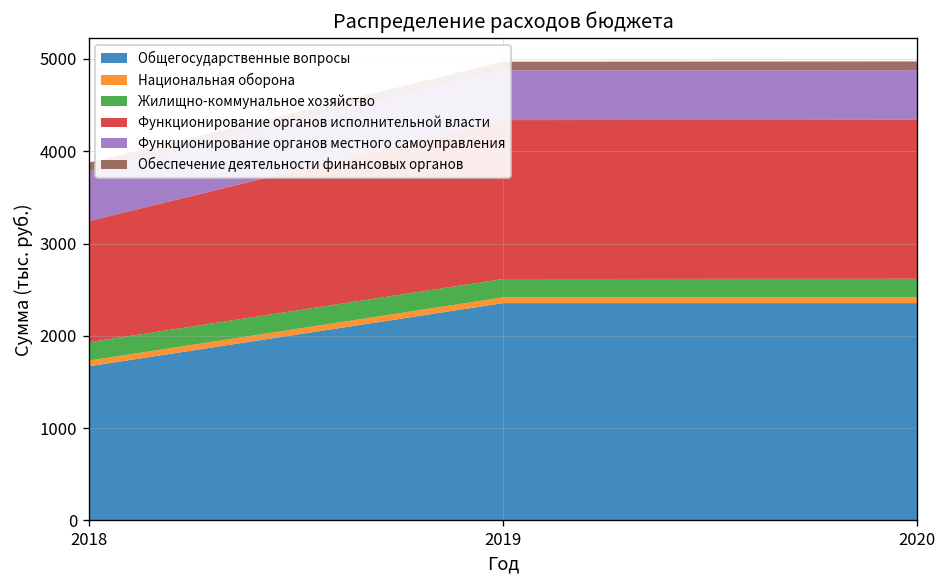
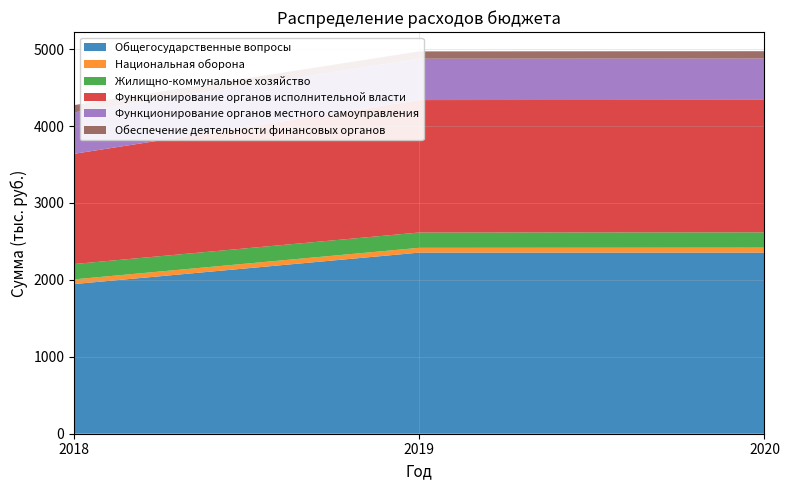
  {
    "Общегосударственные вопросы": {
-     "2018": 1700,
+     "2018": 1900,
      "2019": 2400,
      "2020": 2400
    },
    "Национальная оборона": {
      "2018": 100,
      "2019": 100,
      "2020": 100
    },
    "Жилищно-коммунальное хозяйство": {
      "2018": 200,
      "2019": 200,
      "2020": 200
    },
    "Функционирование органов исполнительной власти": {
-     "2018": 1300,
+     "2018": 1400,
      "2020": 1700
    },
    "Функционирование органов местного самоуправления": {
      "2018": 500,
      "2020": 500
    },
    "Обеспечение деятельности финансовых органов": {
      "2018": 100,
      "2020": 100
    }
  }
